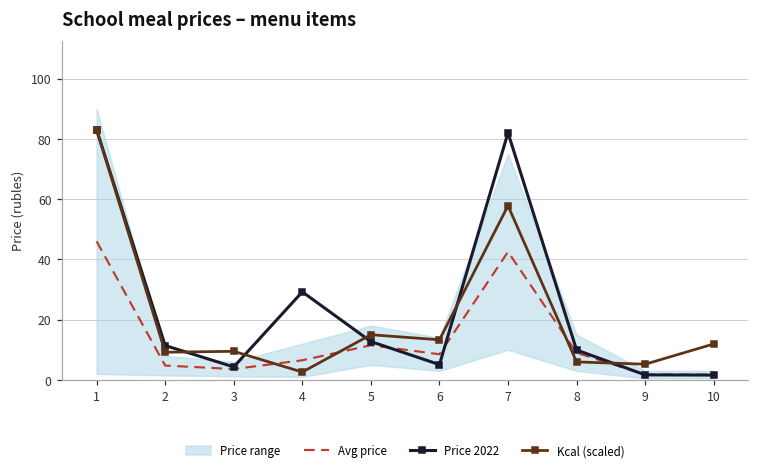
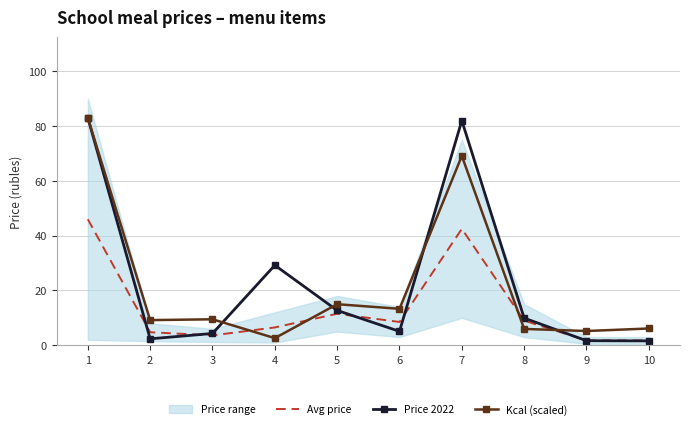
  {
    "Avg price": {
      "1": 46,
      "2": 5,
      "4": 7,
      "5": 12,
      "6": 9,
      "7": 43,
      "8": 9
    },
    "Price 2022": {
-     "2": 11,
+     "2": 2,
      "4": 29,
      "5": 13,
      "6": 5,
      "7": 82,
      "8": 10
    },
    "Kcal (scaled)": {
      "2": 9,
      "3": 9,
      "4": 3,
      "5": 15,
-     "7": 58,
+     "7": 69,
      "8": 6,
      "9": 5,
-     "10": 12
+     "10": 6
    }
  }
